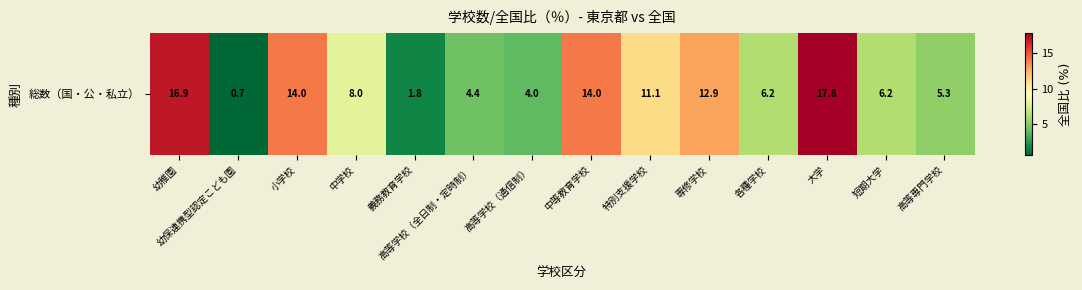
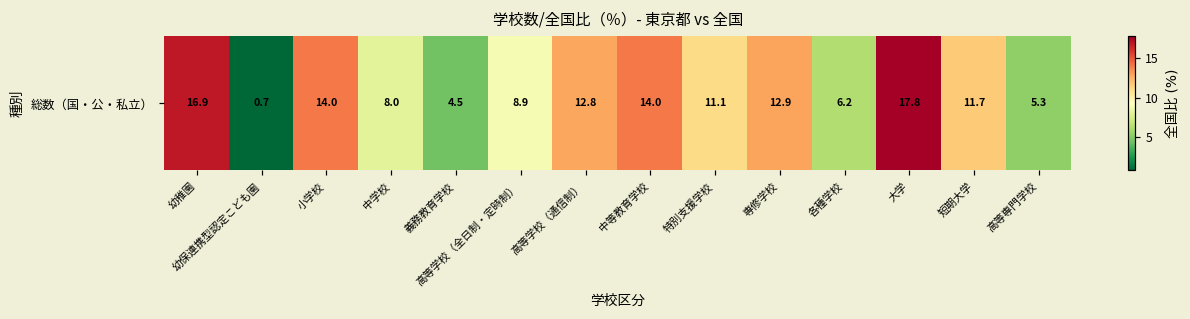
  {
    "総数（国・公・私立）": {
      "幼稚園": 16.9,
      "幼保連携型認定こども園": 0.7,
      "小学校": 14.0,
      "中学校": 8.0,
-     "義務教育学校": 1.8,
-     "高等学校（全日制・定時制）": 4.4,
-     "高等学校（通信制）": 4.0,
+     "義務教育学校": 4.5,
+     "高等学校（全日制・定時制）": 8.9,
+     "高等学校（通信制）": 12.8,
      "中等教育学校": 14.0,
      "特別支援学校": 11.1,
      "専修学校": 12.9,
      "各種学校": 6.2,
      "大学": 17.8,
-     "短期大学": 6.2,
+     "短期大学": 11.7,
      "高等専門学校": 5.3
    }
  }
